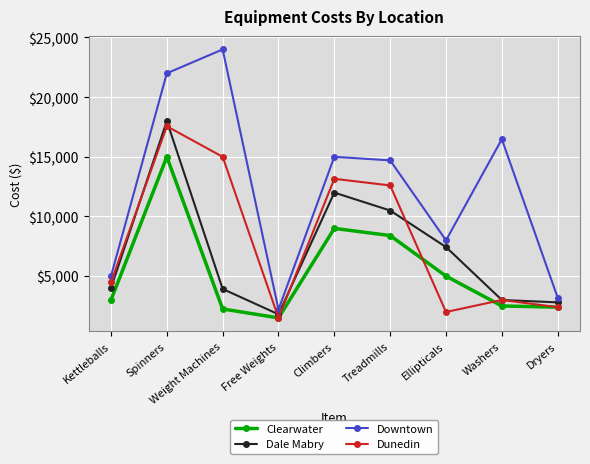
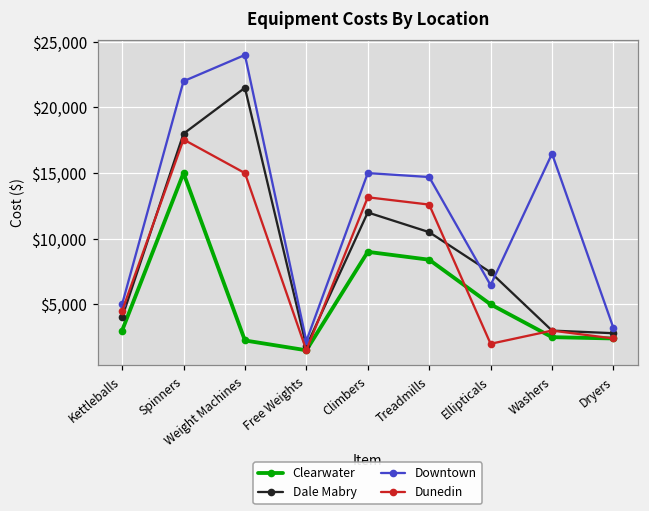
  {
    "Clearwater": {
      "Kettleballs": "$3,000",
      "Spinners": "$15,000",
      "Weight Machines": "$2,200",
      "Climbers": "$9,000",
      "Treadmills": "$8,400",
      "Ellipticals": "$5,000",
      "Washers": "$2,500"
    },
    "Dale Mabry": {
      "Kettleballs": "$4,000",
      "Spinners": "$18,000",
-     "Weight Machines": "$3,900",
+     "Weight Machines": "$21,500",
      "Free Weights": "$1,800",
      "Climbers": "$12,000",
      "Treadmills": "$10,500",
      "Ellipticals": "$7,400",
      "Dryers": "$2,800"
    },
    "Downtown": {
      "Kettleballs": "$5,000",
      "Spinners": "$22,000",
      "Weight Machines": "$24,000",
      "Free Weights": "$2,200",
      "Climbers": "$15,000",
      "Treadmills": "$14,700",
-     "Ellipticals": "$8,000",
+     "Ellipticals": "$6,500",
      "Washers": "$16,500",
      "Dryers": "$3,200"
    },
    "Dunedin": {
      "Kettleballs": "$4,500",
      "Spinners": "$17,600",
      "Weight Machines": "$15,000",
      "Climbers": "$13,200",
      "Treadmills": "$12,600",
      "Ellipticals": "$2,000"
    }
  }
